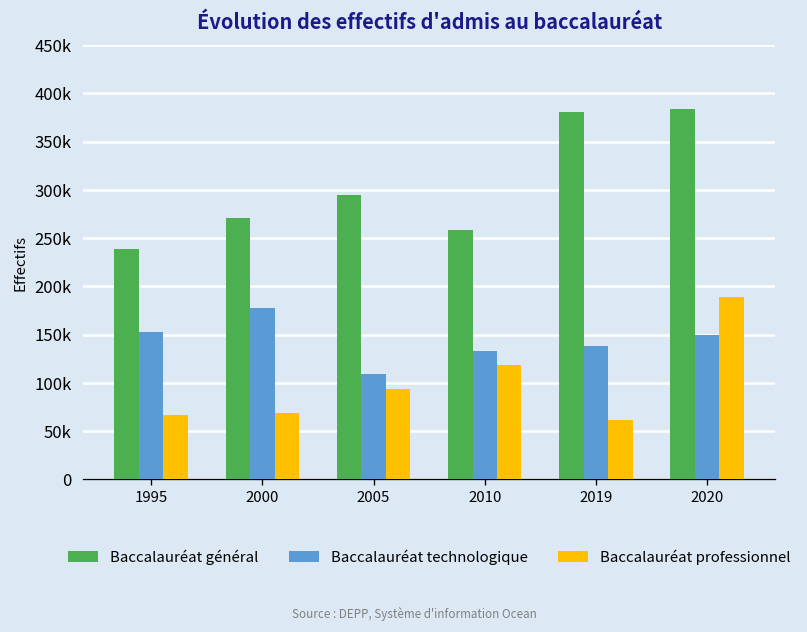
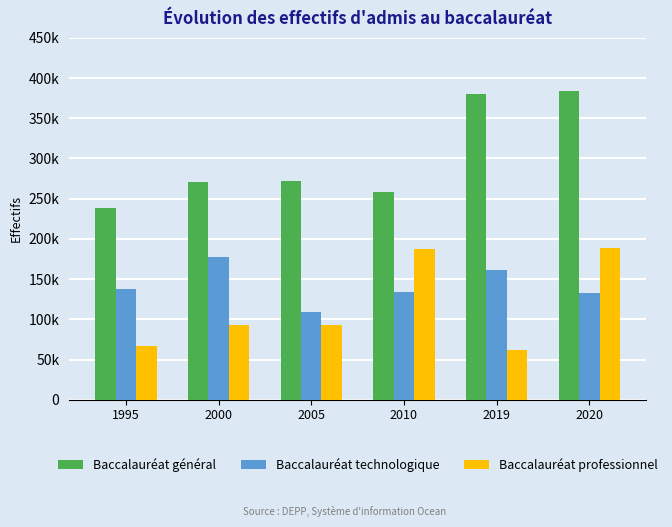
  {
    "Baccalauréat général": {
      "1995": 240000,
      "2000": 270000,
-     "2005": 290000,
+     "2005": 270000,
      "2010": 260000,
      "2019": 380000,
      "2020": 380000
    },
    "Baccalauréat technologique": {
-     "1995": 150000,
+     "1995": 140000,
      "2000": 180000,
      "2005": 110000,
      "2010": 130000,
-     "2019": 140000,
-     "2020": 150000
+     "2019": 160000,
+     "2020": 130000
    },
    "Baccalauréat professionnel": {
      "1995": 70000,
-     "2000": 70000,
+     "2000": 90000,
      "2005": 90000,
-     "2010": 120000,
+     "2010": 190000,
      "2019": 60000,
      "2020": 190000
    }
  }
